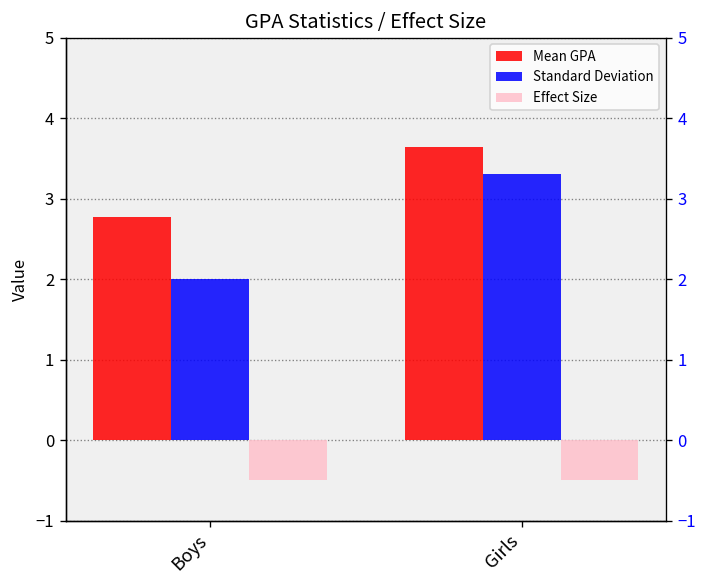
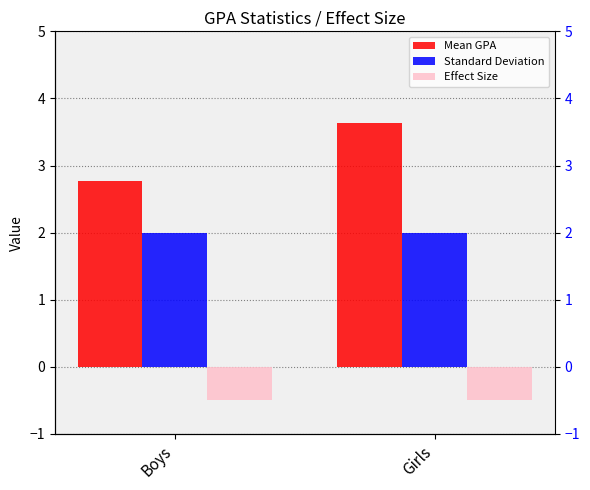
  {
    "Mean GPA": {
      "Boys": 2.8,
      "Girls": 3.6
    },
    "Standard Deviation": {
      "Boys": 2.0,
-     "Girls": 3.3
+     "Girls": 2.0
    },
    "Effect Size": {
      "Boys": -0.5,
      "Girls": -0.5
    }
  }
